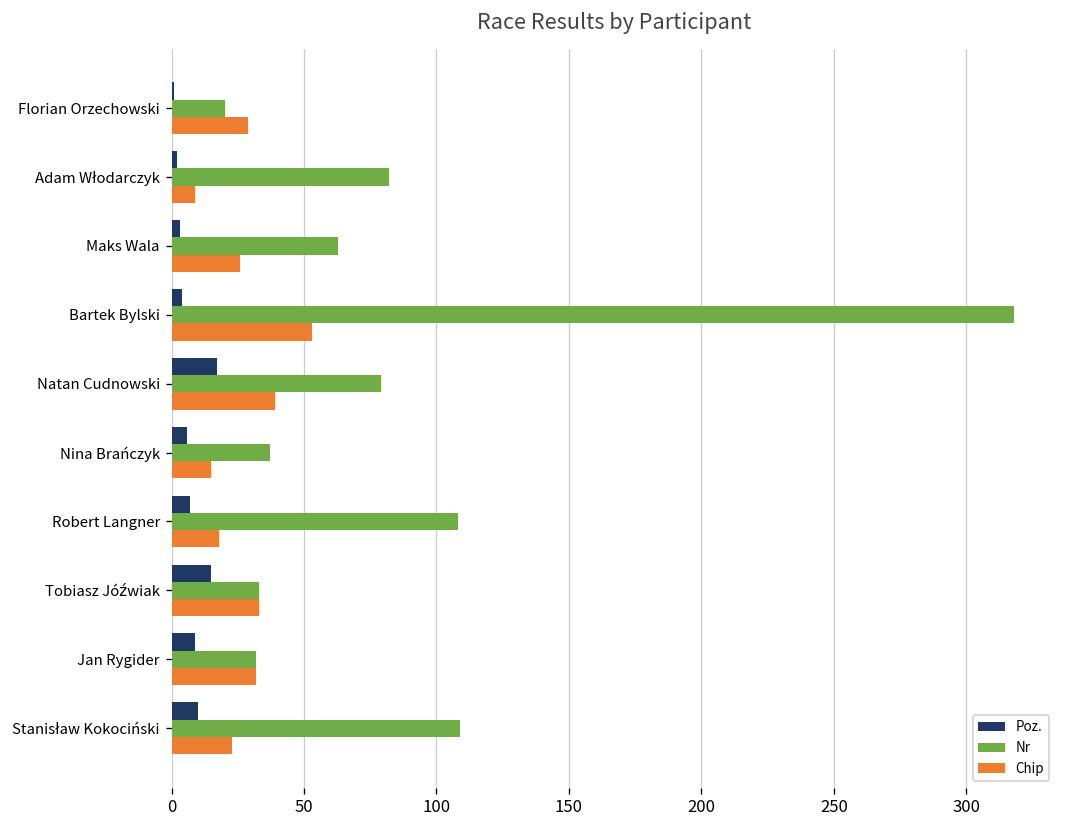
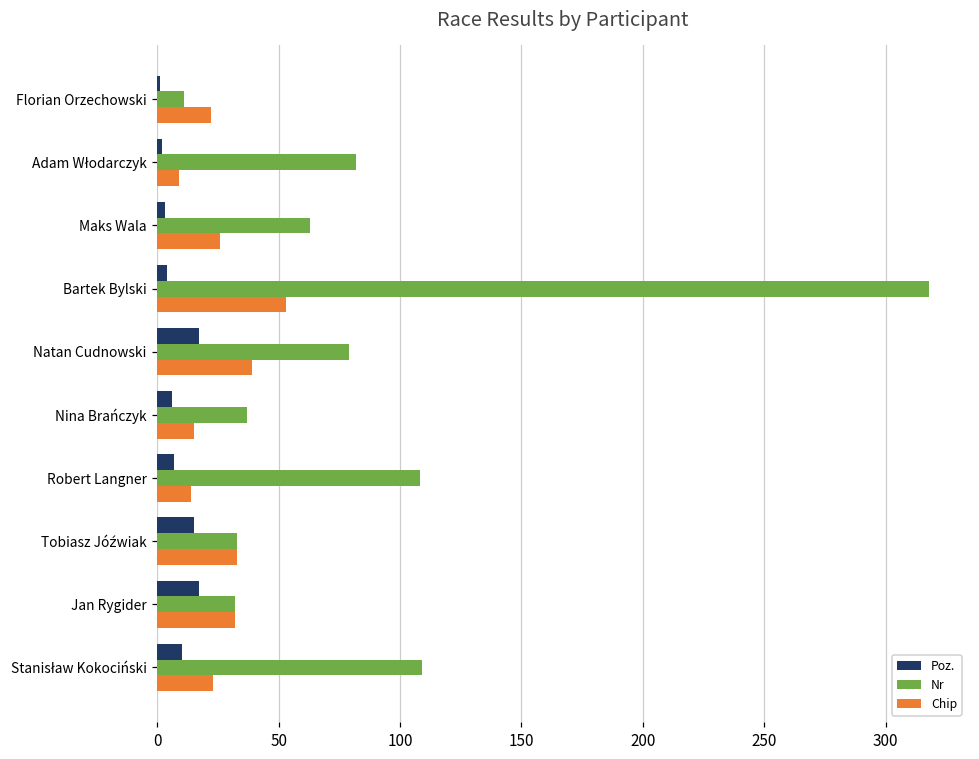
  {
    "Poz.": {
      "Adam Włodarczyk": 2,
      "Maks Wala": 3,
      "Bartek Bylski": 4,
      "Natan Cudnowski": 17,
      "Nina Brańczyk": 6,
      "Robert Langner": 7,
      "Tobiasz Jóźwiak": 15,
-     "Jan Rygider": 9,
+     "Jan Rygider": 17,
      "Stanisław Kokociński": 10
    },
    "Nr": {
-     "Florian Orzechowski": 20,
+     "Florian Orzechowski": 11,
      "Adam Włodarczyk": 82,
      "Maks Wala": 63,
      "Bartek Bylski": 318,
      "Natan Cudnowski": 79,
      "Nina Brańczyk": 37,
      "Robert Langner": 108,
      "Tobiasz Jóźwiak": 33,
      "Jan Rygider": 32,
      "Stanisław Kokociński": 109
    },
    "Chip": {
-     "Florian Orzechowski": 29,
+     "Florian Orzechowski": 22,
      "Adam Włodarczyk": 9,
      "Maks Wala": 26,
      "Bartek Bylski": 53,
      "Natan Cudnowski": 39,
      "Nina Brańczyk": 15,
-     "Robert Langner": 18,
+     "Robert Langner": 14,
      "Tobiasz Jóźwiak": 33,
      "Jan Rygider": 32,
      "Stanisław Kokociński": 23
    }
  }
